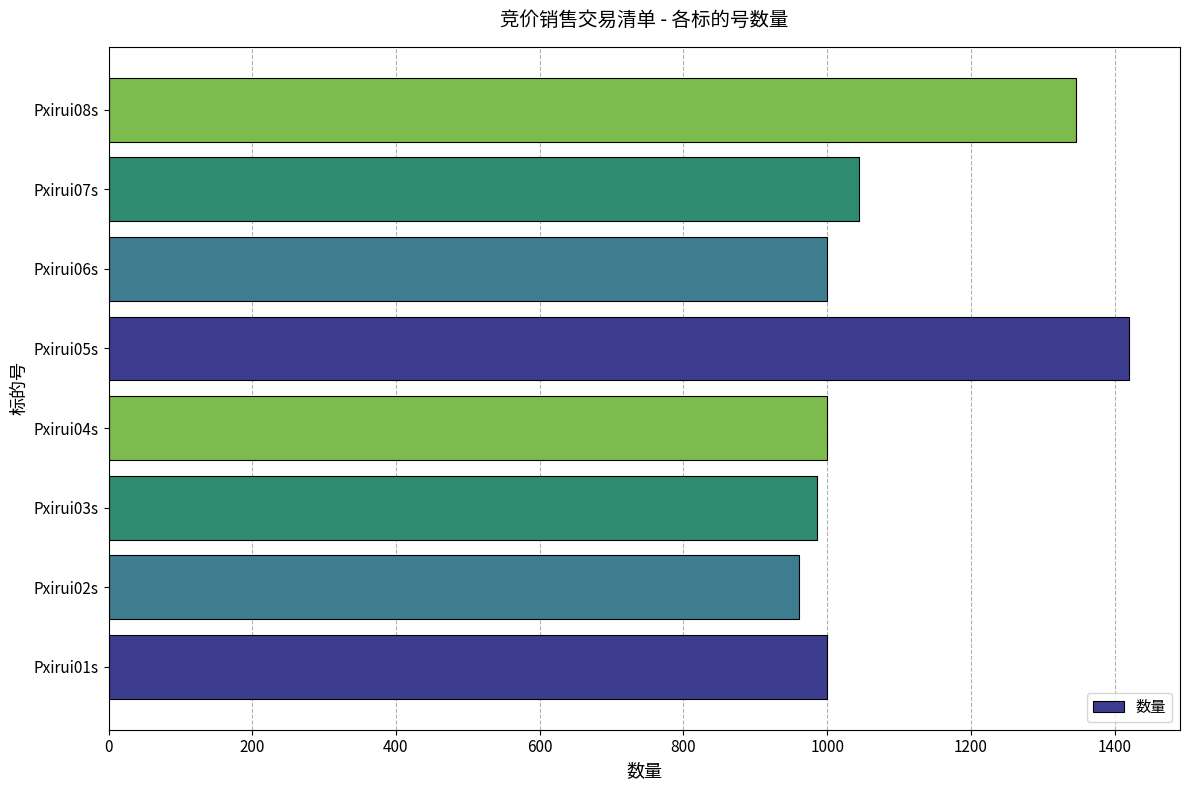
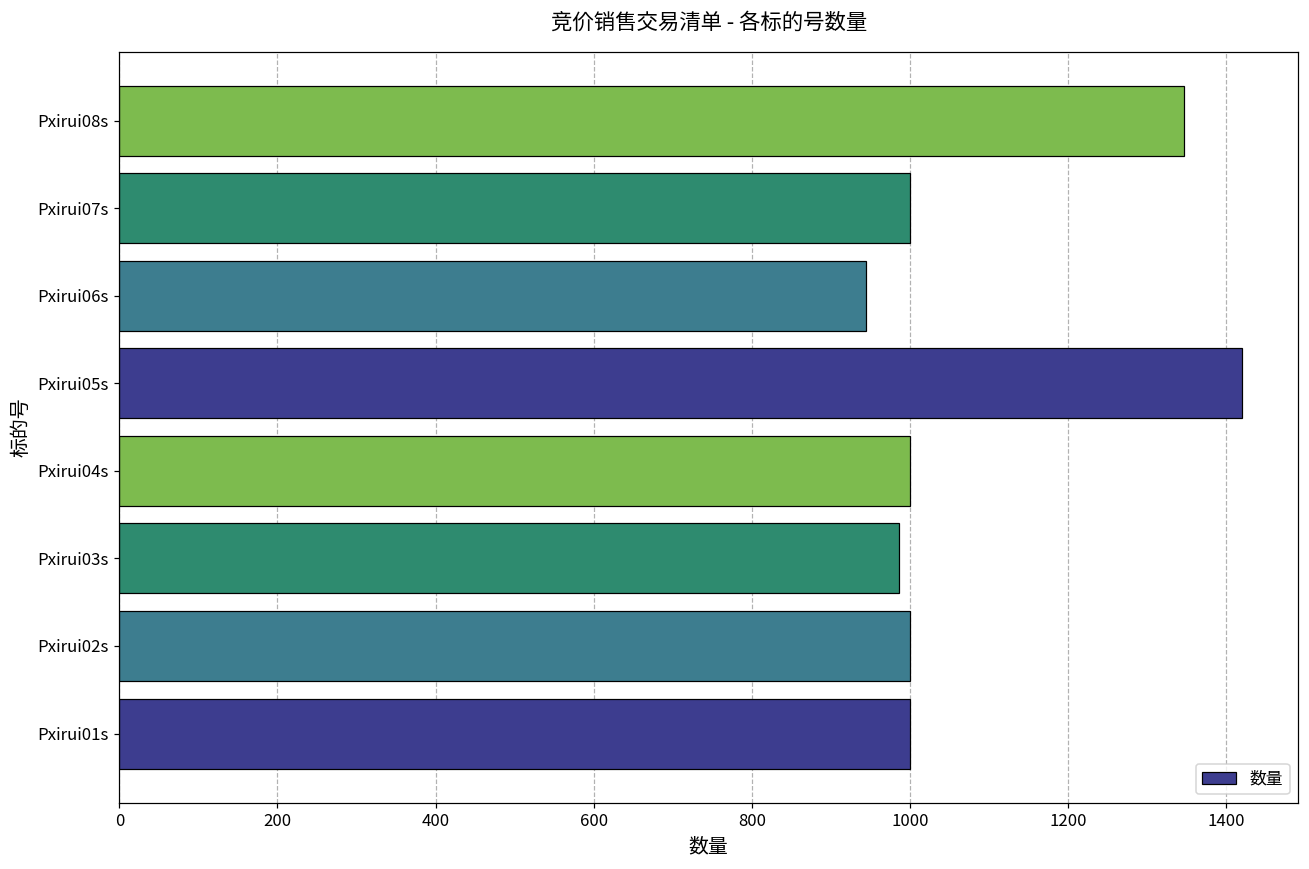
  {
    "Pxirui08s": 1350,
-   "Pxirui07s": 1040,
-   "Pxirui06s": 1000,
+   "Pxirui07s": 1000,
+   "Pxirui06s": 950,
    "Pxirui05s": 1420,
    "Pxirui04s": 1000,
    "Pxirui03s": 990,
-   "Pxirui02s": 960,
+   "Pxirui02s": 1000,
    "Pxirui01s": 1000
  }
